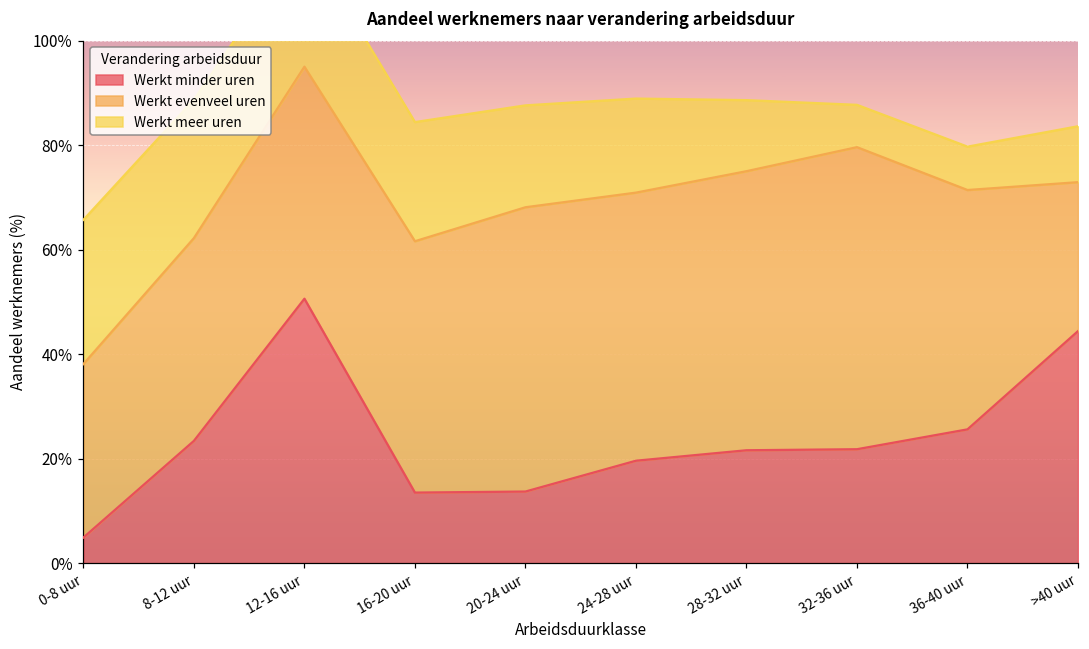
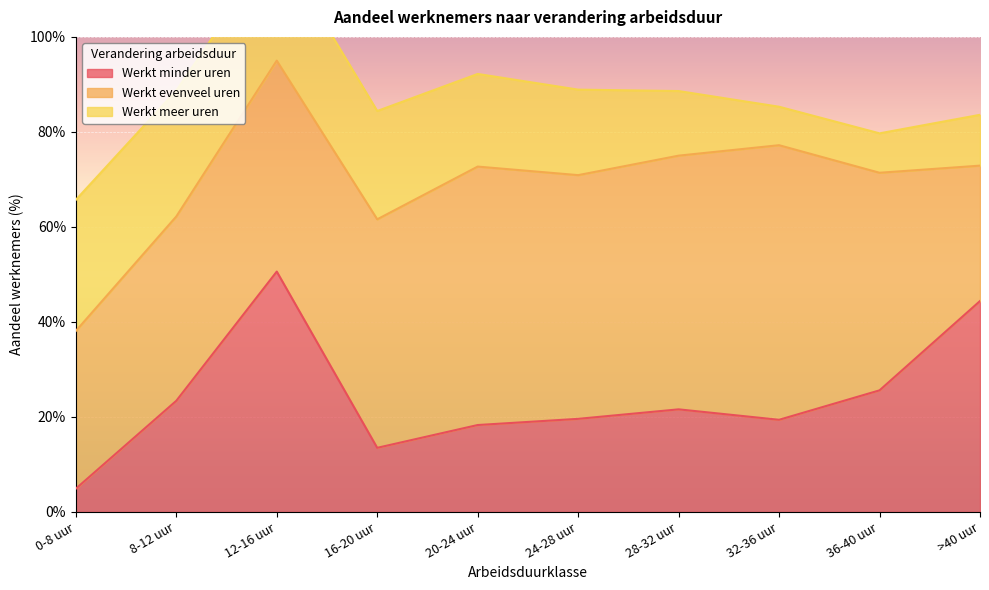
  {
    "Werkt minder uren": {
      "0-8 uur": "5%",
      "8-12 uur": "23%",
      "12-16 uur": "51%",
      "16-20 uur": "14%",
-     "20-24 uur": "14%",
+     "20-24 uur": "18%",
      "24-28 uur": "20%",
      "28-32 uur": "22%",
-     "32-36 uur": "22%",
+     "32-36 uur": "19%",
      "36-40 uur": "26%",
      ">40 uur": "44%"
    }
  }
